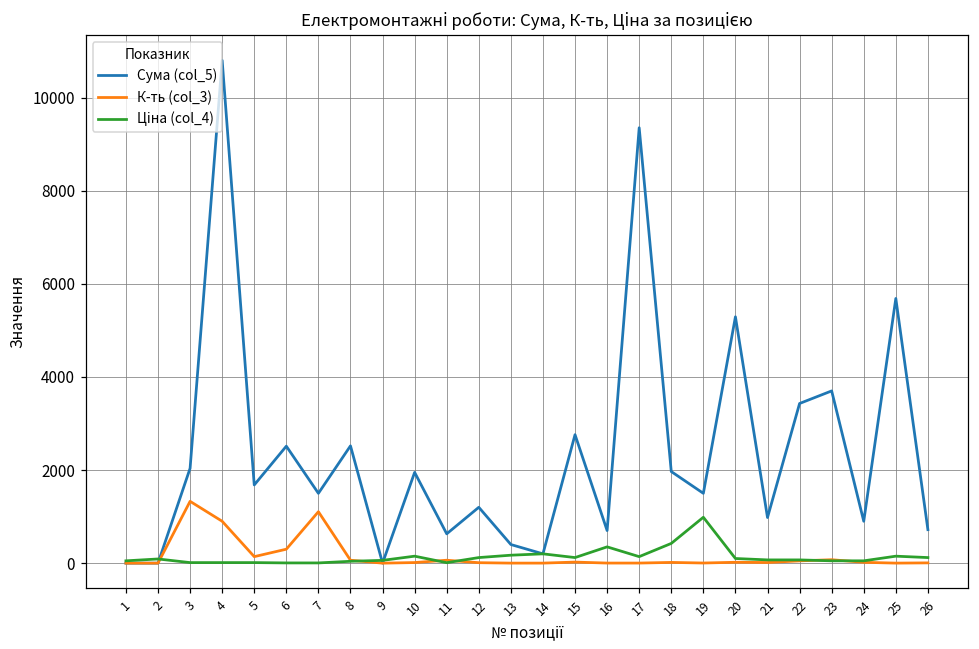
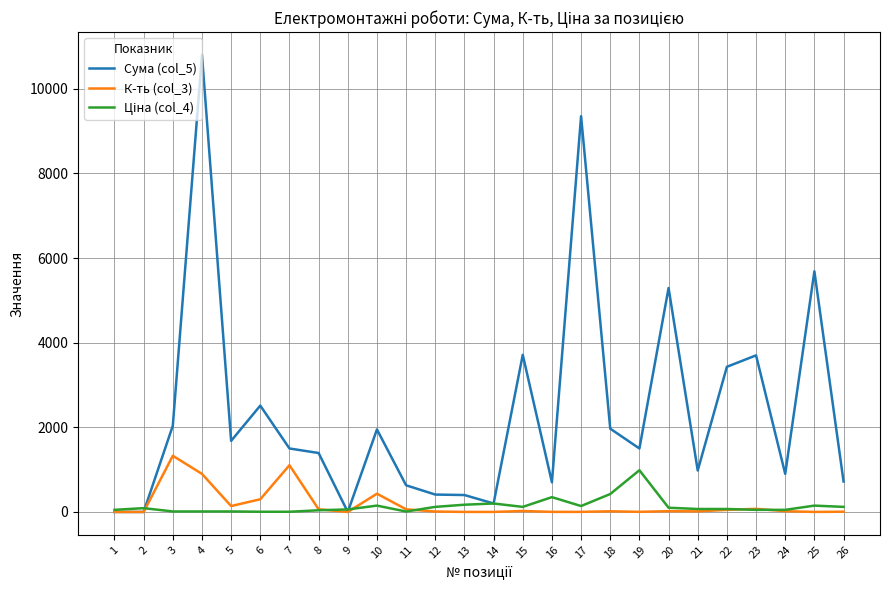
  {
    "Сума (col_5)": {
      "3": 2000,
      "5": 1700,
      "6": 2500,
      "7": 1500,
-     "8": 2500,
+     "8": 1400,
      "10": 2000,
      "11": 600,
-     "12": 1200,
+     "12": 400,
      "13": 400,
-     "15": 2800,
+     "15": 3700,
      "16": 700,
      "17": 9400,
      "18": 2000,
      "19": 1500,
      "20": 5300,
      "21": 1000,
      "22": 3400,
      "23": 3700,
      "24": 900,
      "25": 5700,
      "26": 700
    },
    "К-ть (col_3)": {
      "3": 1300,
      "4": 900,
      "5": 100,
      "6": 300,
      "7": 1100,
-     "10": 0,
+     "10": 400,
      "12": 0,
      "13": 0,
      "14": 0,
      "15": 0,
      "16": 0,
      "17": 0,
      "18": 0,
      "19": 0,
      "20": 0,
      "25": 0,
      "26": 0
    },
    "Ціна (col_4)": {
      "2": 100,
      "3": 0,
      "4": 0,
      "5": 0,
      "6": 0,
      "7": 0,
      "9": 100,
      "10": 200,
      "12": 100,
      "13": 200,
      "15": 100,
      "16": 400,
      "17": 100,
      "18": 400,
      "19": 1000,
      "20": 100,
      "25": 200,
      "26": 100
    }
  }
